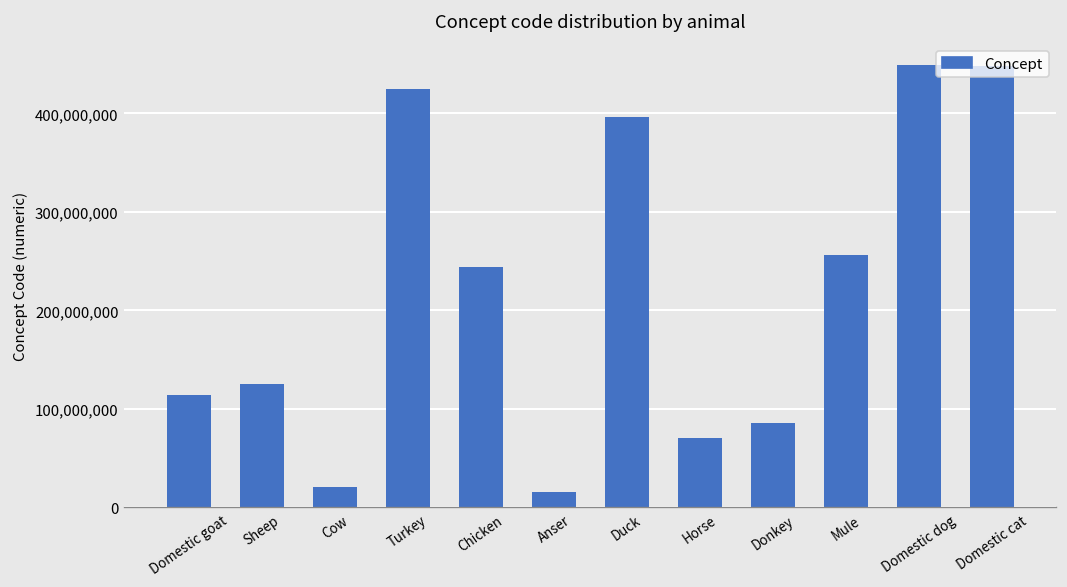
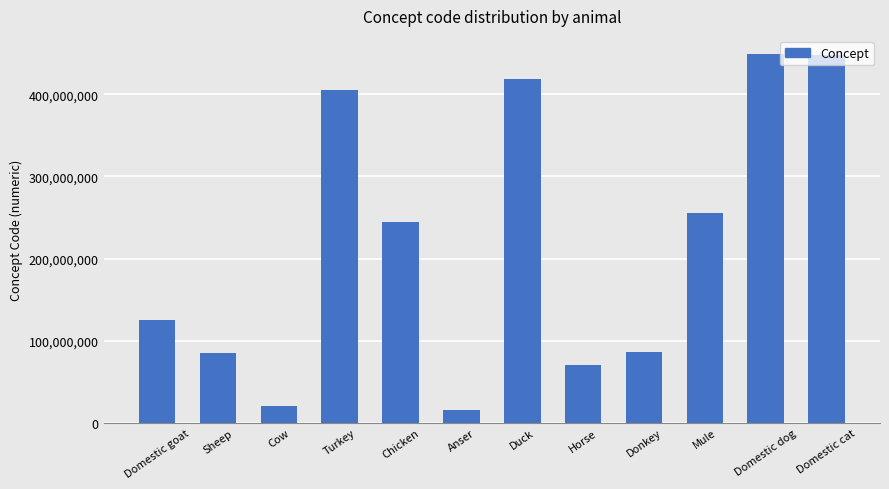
  {
-   "Domestic goat": "110,000,000",
-   "Sheep": "130,000,000",
+   "Domestic goat": "130,000,000",
+   "Sheep": "80,000,000",
    "Cow": "20,000,000",
-   "Turkey": "430,000,000",
+   "Turkey": "400,000,000",
    "Chicken": "240,000,000",
    "Anser": "20,000,000",
-   "Duck": "400,000,000",
+   "Duck": "420,000,000",
    "Horse": "70,000,000",
    "Donkey": "90,000,000",
    "Mule": "260,000,000",
    "Domestic dog": "450,000,000"
  }
